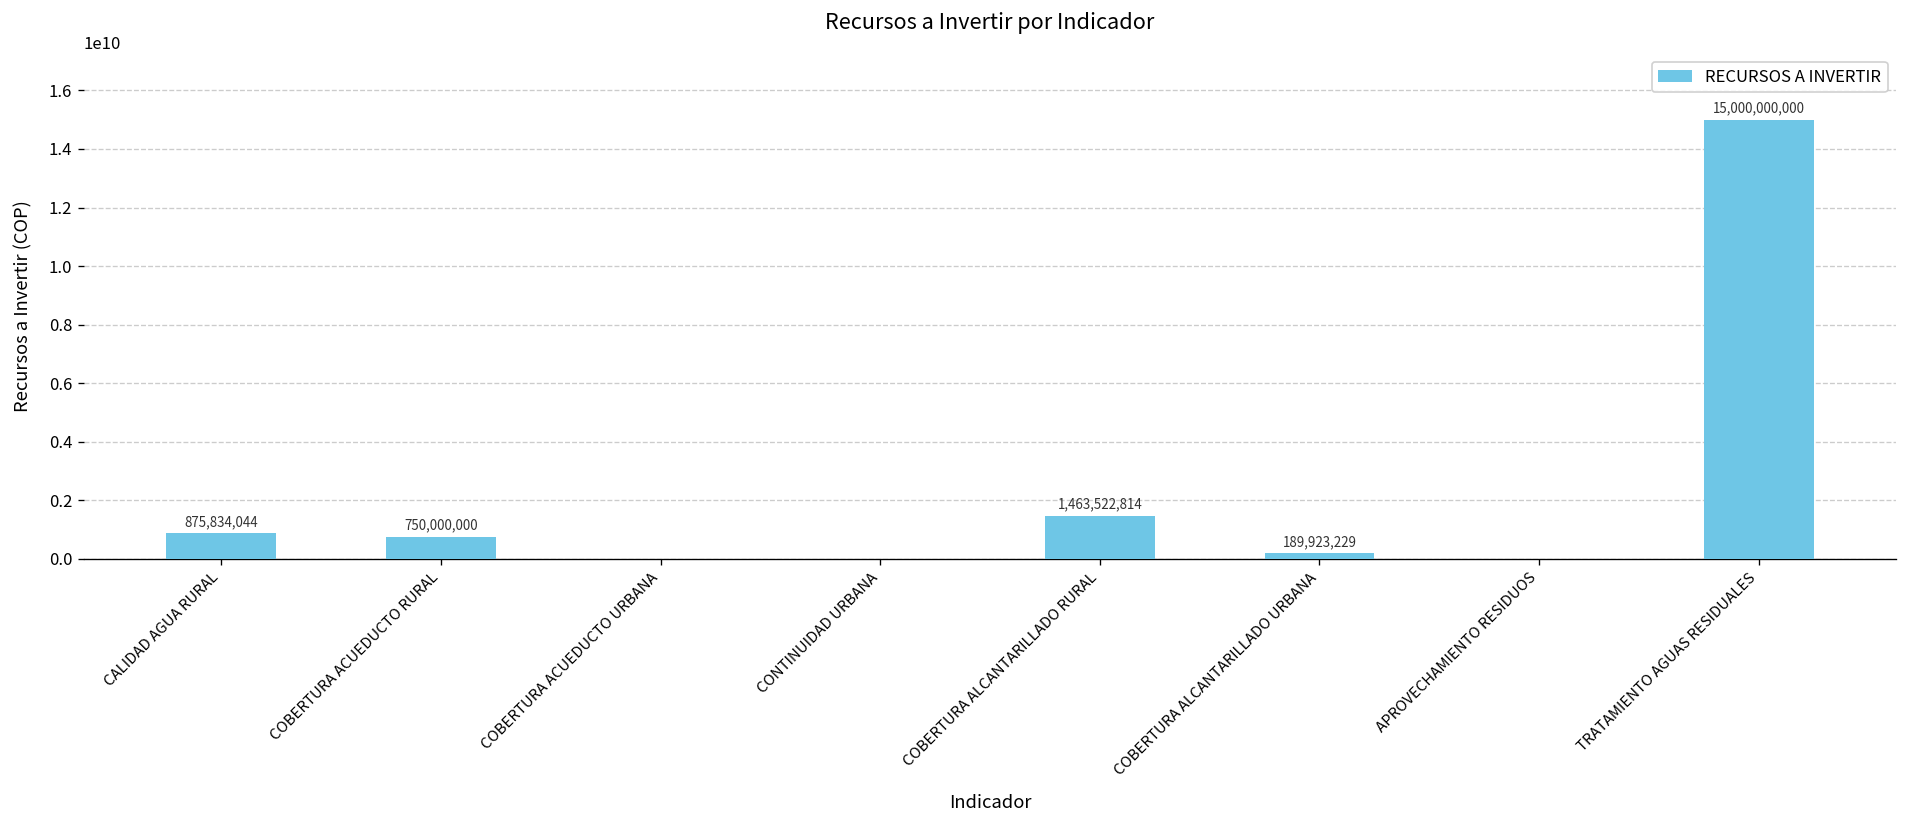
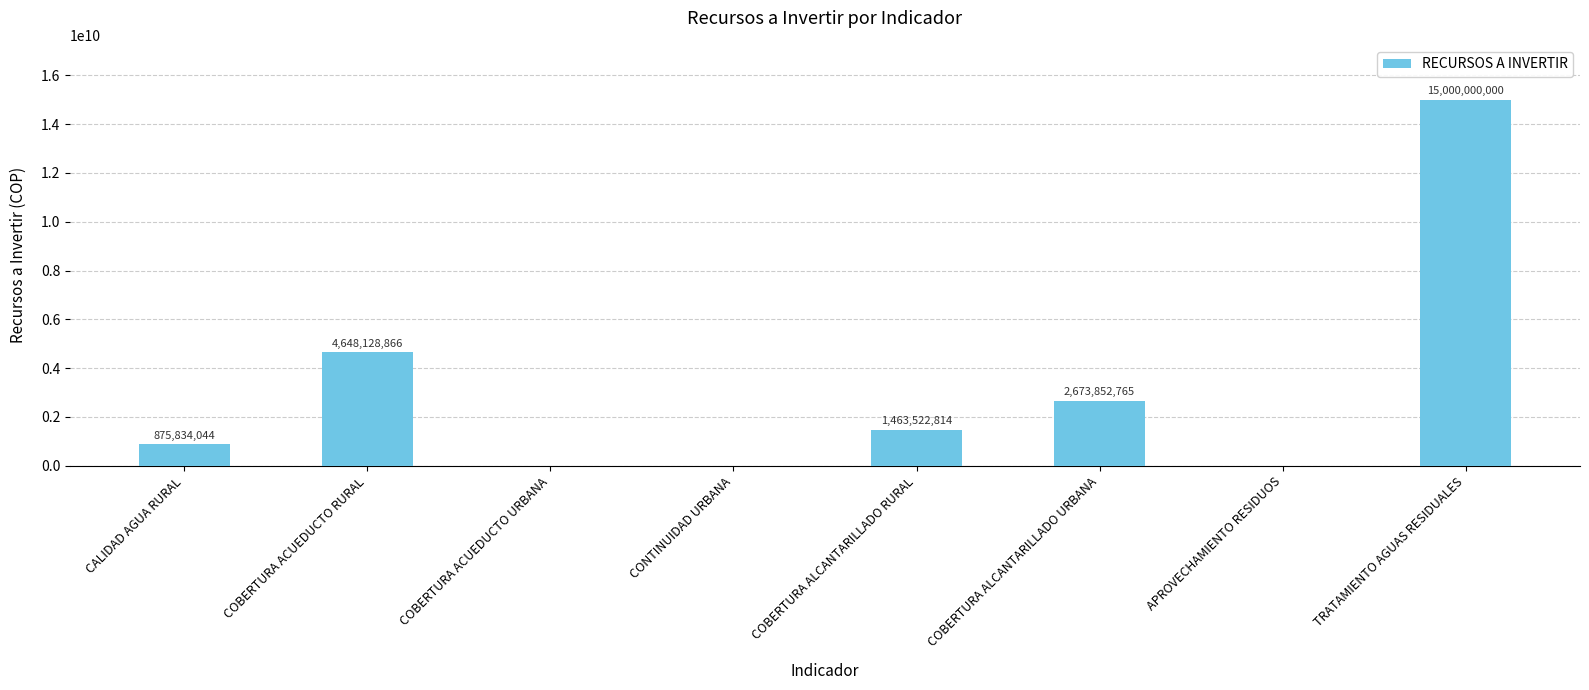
  {
    "CALIDAD AGUA RURAL": "875,834,044",
-   "COBERTURA ACUEDUCTO RURAL": "750,000,000",
+   "COBERTURA ACUEDUCTO RURAL": "4,648,128,866",
    "COBERTURA ALCANTARILLADO RURAL": "1,463,522,814",
-   "COBERTURA ALCANTARILLADO URBANA": "189,923,229",
+   "COBERTURA ALCANTARILLADO URBANA": "2,673,852,765",
    "TRATAMIENTO AGUAS RESIDUALES": "15,000,000,000"
  }
